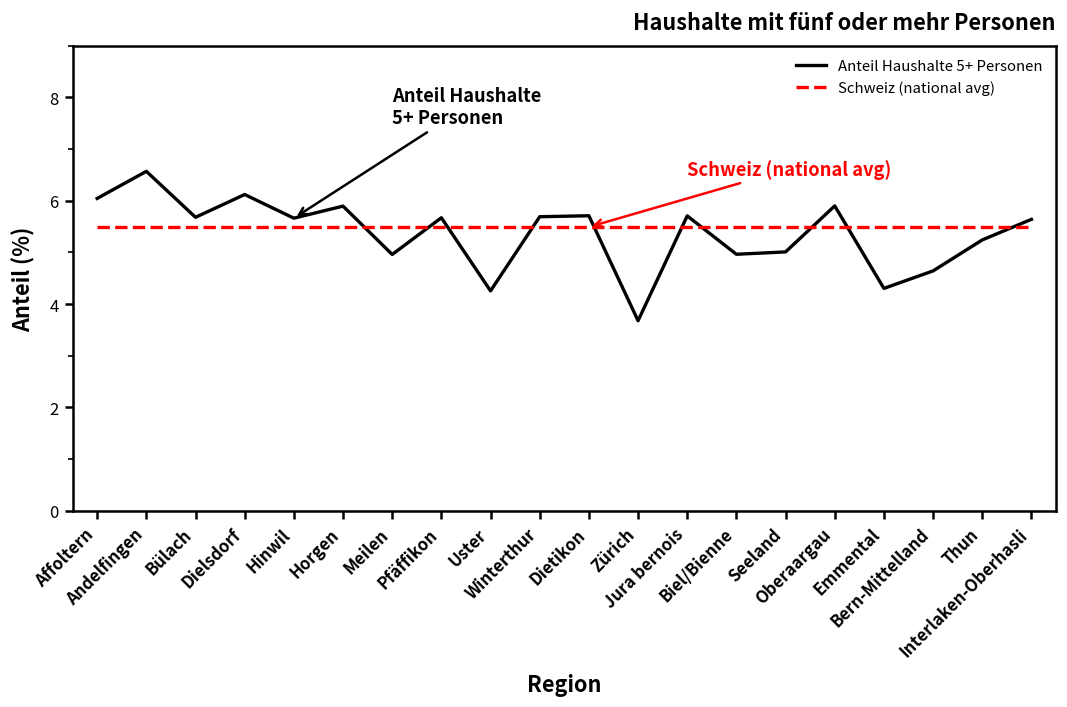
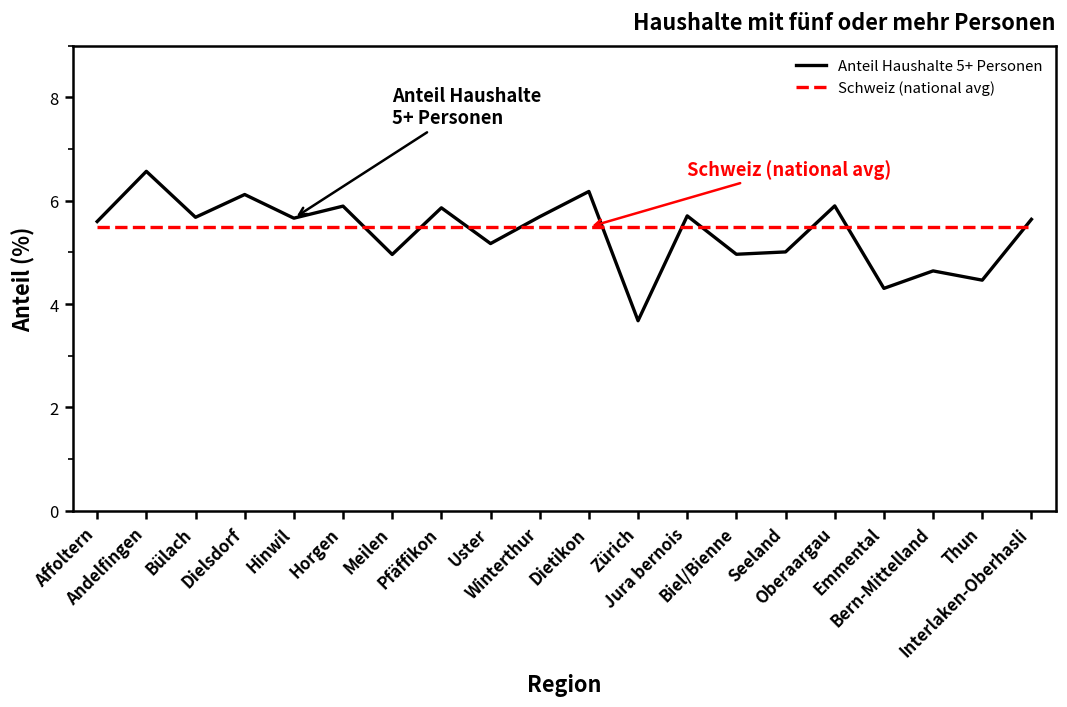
  {
    "Anteil Haushalte 5+ Personen": {
-     "Affoltern": 6.0,
+     "Affoltern": 5.6,
      "Andelfingen": 6.6,
      "Bülach": 5.7,
      "Dielsdorf": 6.1,
      "Hinwil": 5.7,
      "Meilen": 5.0,
-     "Pfäffikon": 5.7,
-     "Uster": 4.3,
+     "Pfäffikon": 5.9,
+     "Uster": 5.2,
      "Winterthur": 5.7,
-     "Dietikon": 5.7,
+     "Dietikon": 6.2,
      "Zürich": 3.7,
      "Jura bernois": 5.7,
      "Biel/Bienne": 5.0,
      "Seeland": 5.0,
      "Oberaargau": 5.9,
      "Emmental": 4.3,
      "Bern-Mittelland": 4.6,
-     "Thun": 5.2,
+     "Thun": 4.5,
      "Interlaken-Oberhasli": 5.6
    },
    "Schweiz (national avg)": {
      "Affoltern": 5.5,
      "Andelfingen": 5.5,
      "Bülach": 5.5,
      "Dielsdorf": 5.5,
      "Hinwil": 5.5,
      "Horgen": 5.5,
      "Meilen": 5.5,
      "Pfäffikon": 5.5,
      "Uster": 5.5,
      "Winterthur": 5.5,
      "Dietikon": 5.5,
      "Zürich": 5.5,
      "Jura bernois": 5.5,
      "Biel/Bienne": 5.5,
      "Seeland": 5.5,
      "Oberaargau": 5.5,
      "Emmental": 5.5,
      "Bern-Mittelland": 5.5,
      "Thun": 5.5,
      "Interlaken-Oberhasli": 5.5
    }
  }
